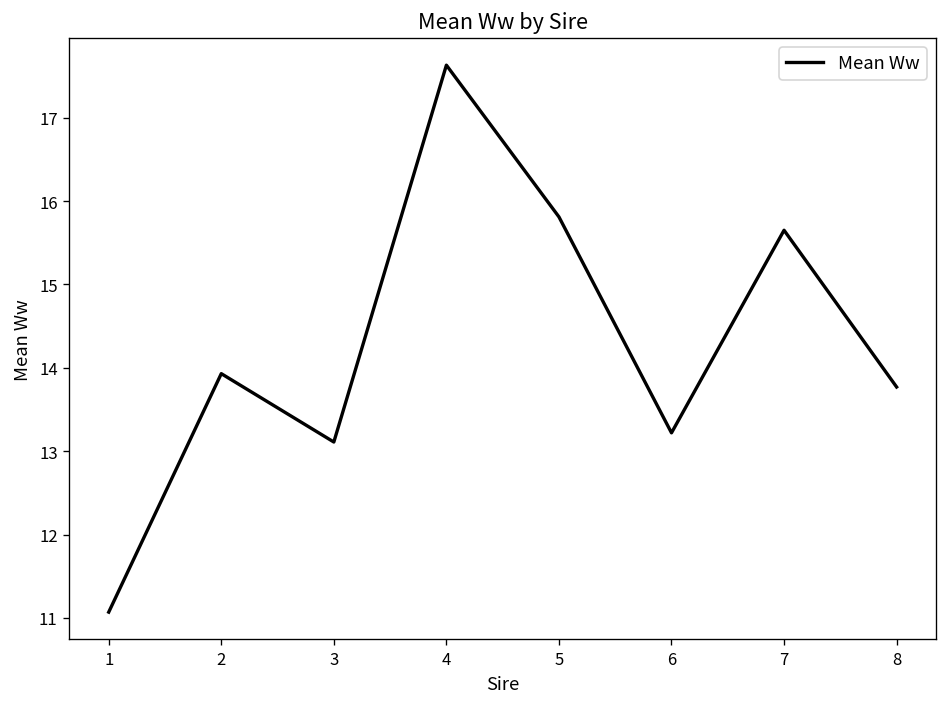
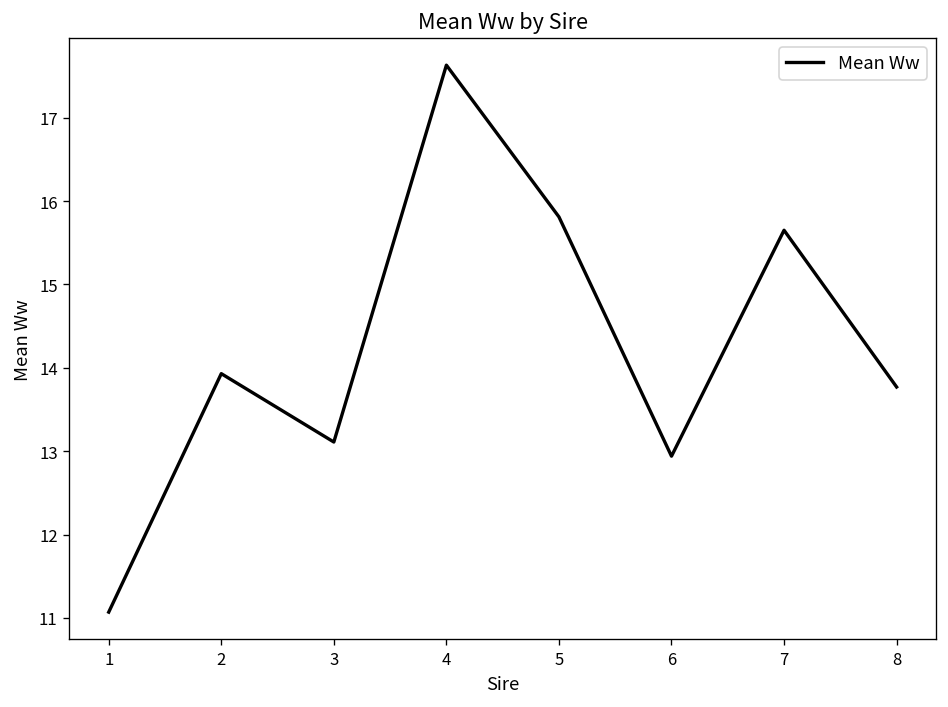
  {
    "1": 11.1,
    "2": 13.9,
    "3": 13.1,
    "4": 17.6,
    "5": 15.8,
-   "6": 13.2,
+   "6": 12.9,
    "7": 15.7,
    "8": 13.8
  }
